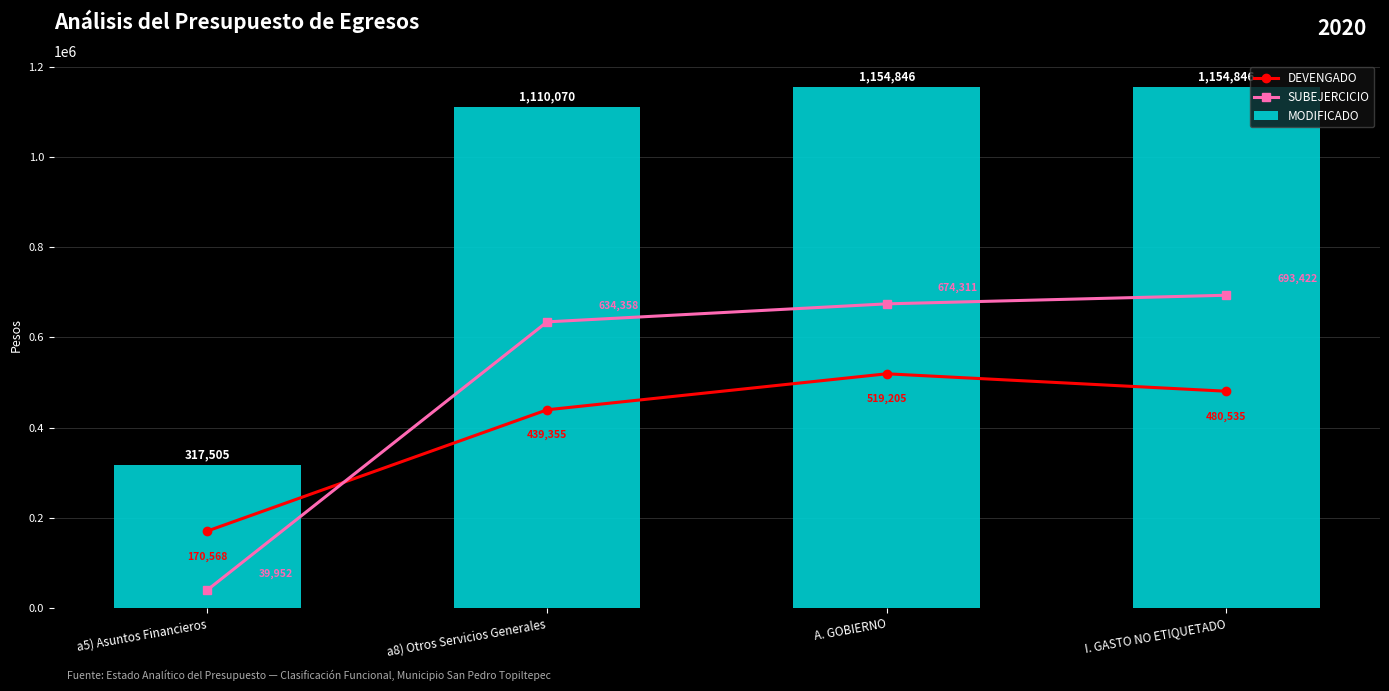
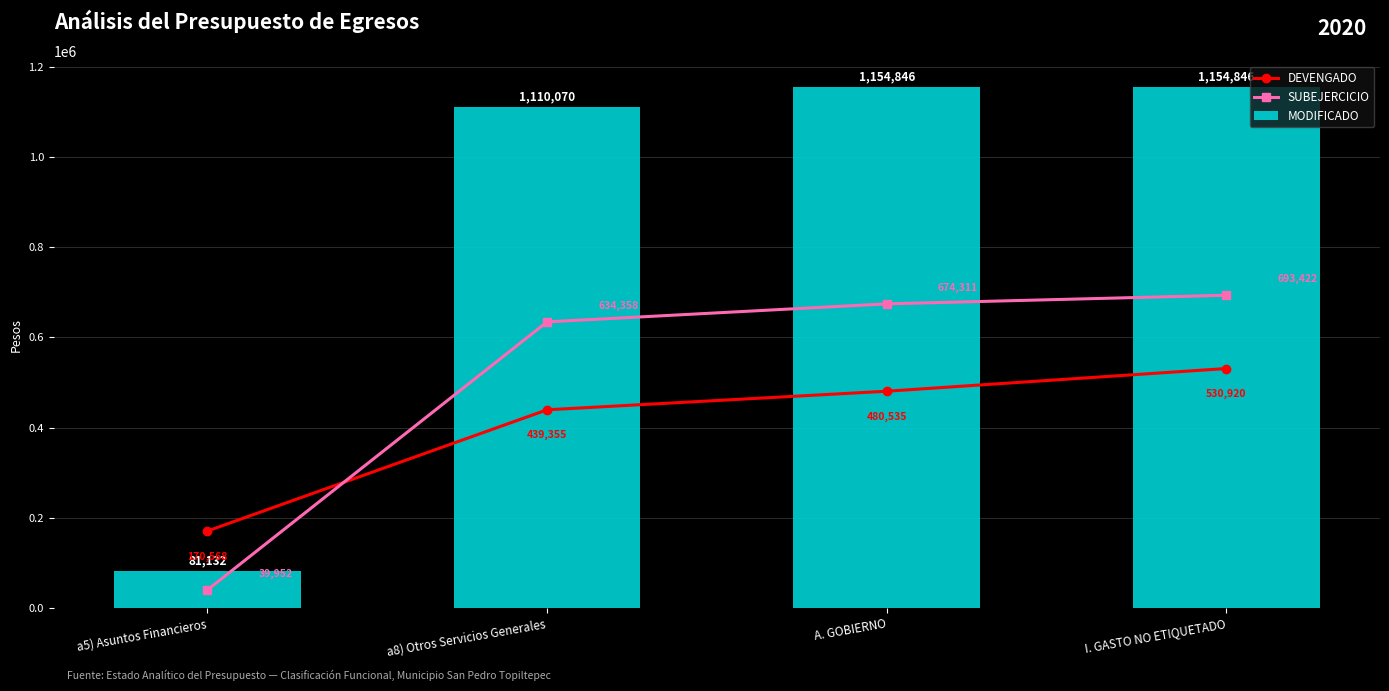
  {
    "MODIFICADO": {
-     "a5) Asuntos Financieros": "317,505",
+     "a5) Asuntos Financieros": "81,132",
      "a8) Otros Servicios Generales": "1,110,070",
      "A. GOBIERNO": "1,154,846"
    },
    "DEVENGADO": {
      "a8) Otros Servicios Generales": "439,355",
-     "A. GOBIERNO": "519,205",
-     "I. GASTO NO ETIQUETADO": "480,535"
+     "A. GOBIERNO": "480,535",
+     "I. GASTO NO ETIQUETADO": "530,920"
    },
    "SUBEJERCICIO": {
      "a5) Asuntos Financieros": "40000",
      "a8) Otros Servicios Generales": "630000",
      "A. GOBIERNO": "670000",
      "I. GASTO NO ETIQUETADO": "690000"
    }
  }
